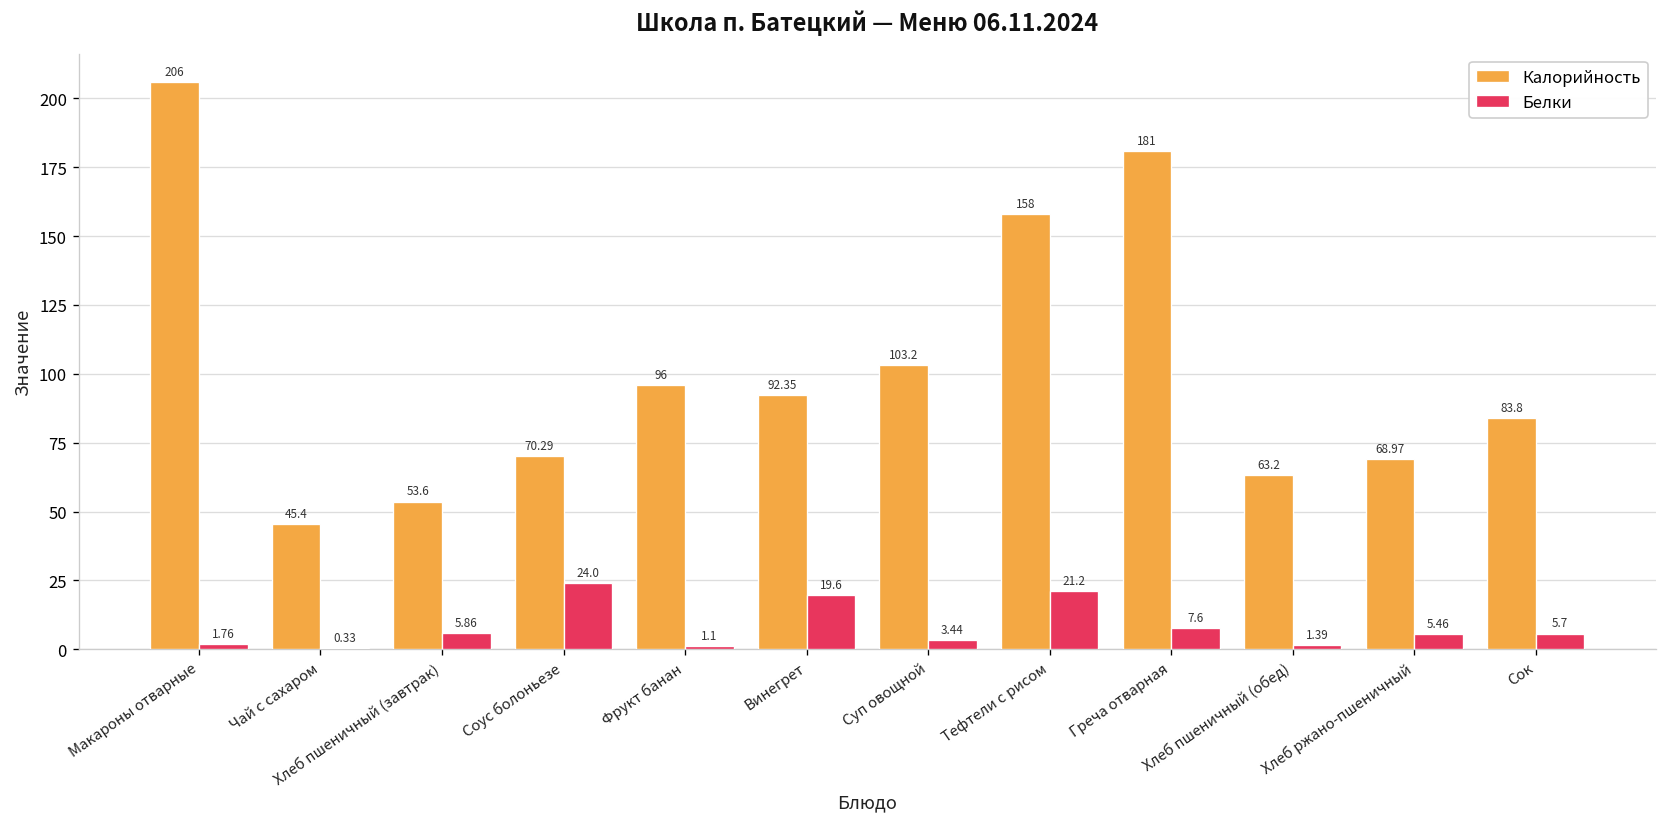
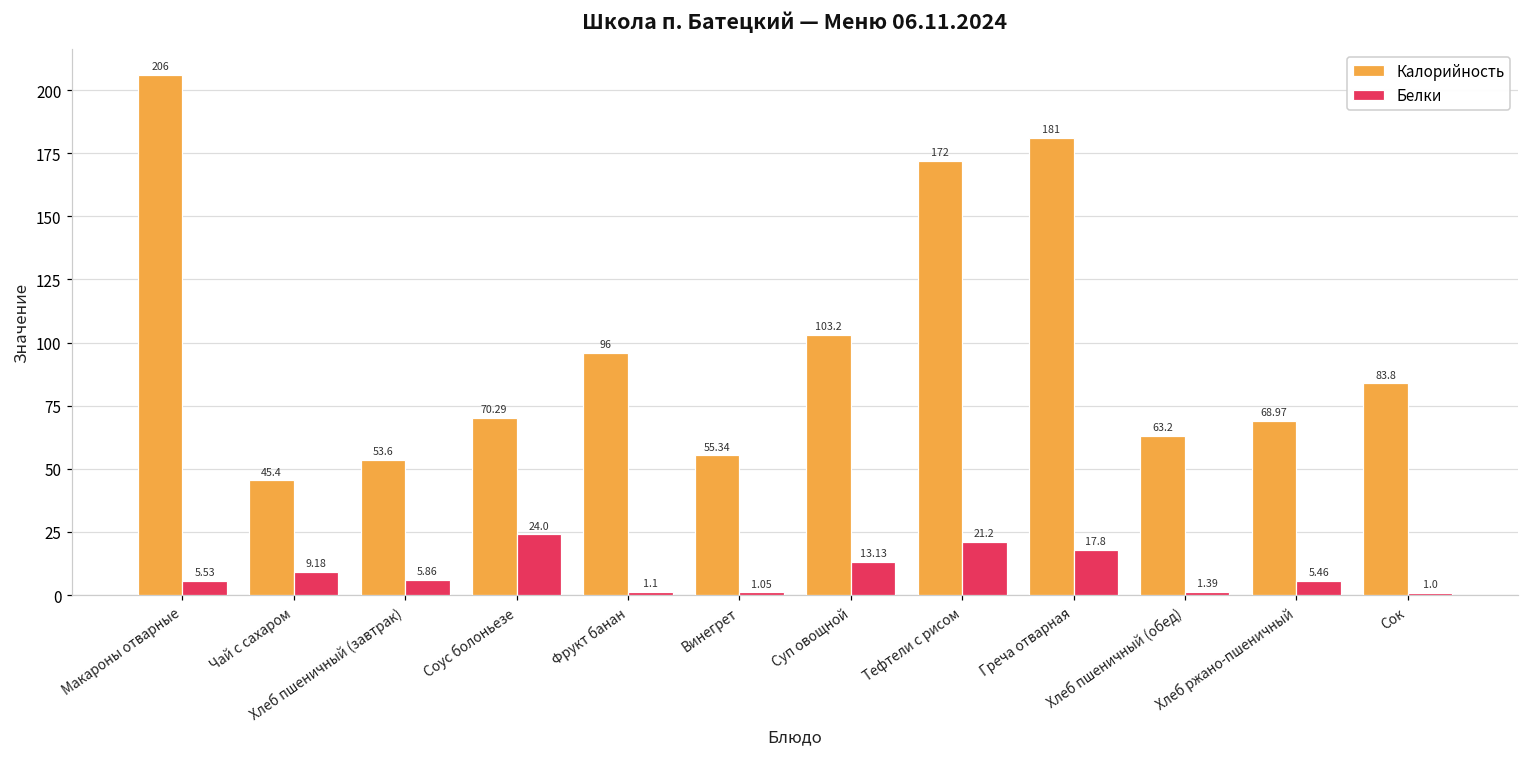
  {
    "Калорийность": {
      "Макароны отварные": 206,
      "Чай с сахаром": 45.4,
      "Хлеб пшеничный (завтрак)": 53.6,
      "Соус болоньезе": 70.29,
      "Фрукт банан": 96,
-     "Винегрет": 92.35,
+     "Винегрет": 55.34,
      "Суп овощной": 103.2,
-     "Тефтели с рисом": 158,
+     "Тефтели с рисом": 172,
      "Греча отварная": 181,
      "Хлеб пшеничный (обед)": 63.2,
      "Хлеб ржано-пшеничный": 68.97,
      "Сок": 83.8
    },
    "Белки": {
-     "Макароны отварные": 1.76,
-     "Чай с сахаром": 0.33,
+     "Макароны отварные": 5.53,
+     "Чай с сахаром": 9.18,
      "Хлеб пшеничный (завтрак)": 5.86,
      "Соус болоньезе": 24.0,
      "Фрукт банан": 1.1,
-     "Винегрет": 19.6,
-     "Суп овощной": 3.44,
+     "Винегрет": 1.05,
+     "Суп овощной": 13.13,
      "Тефтели с рисом": 21.2,
-     "Греча отварная": 7.6,
+     "Греча отварная": 17.8,
      "Хлеб пшеничный (обед)": 1.39,
      "Хлеб ржано-пшеничный": 5.46,
-     "Сок": 5.7
+     "Сок": 1.0
    }
  }
